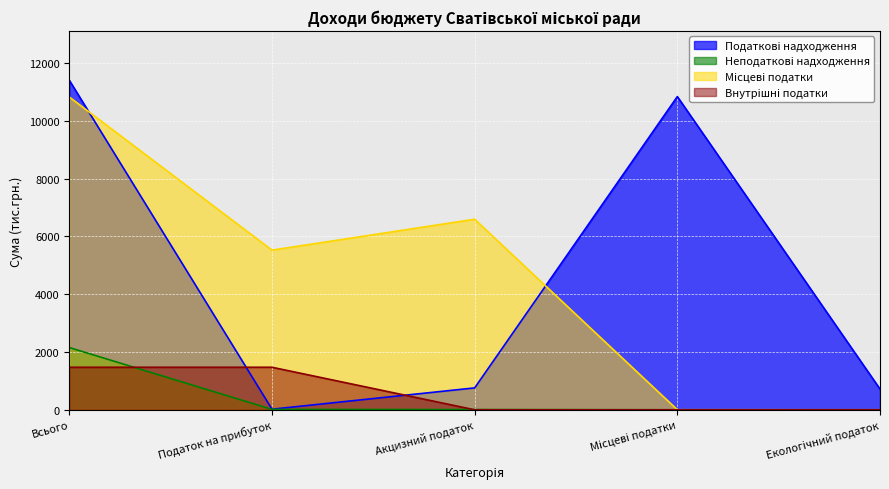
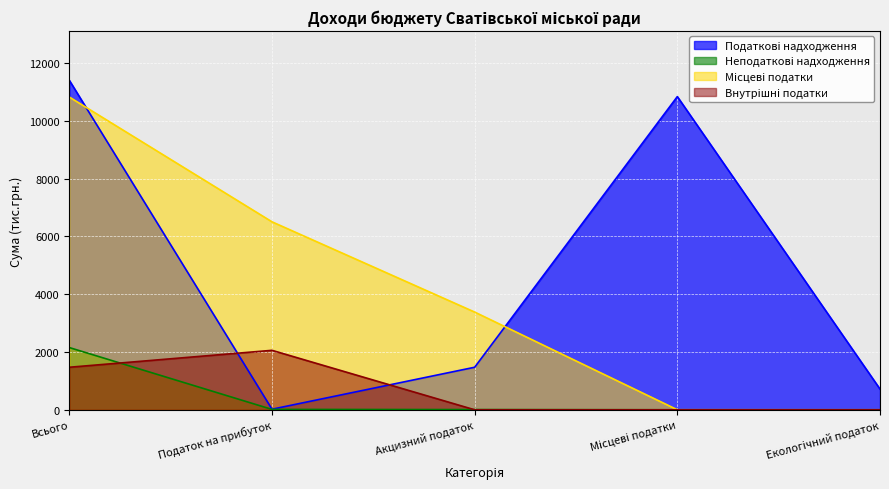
  {
    "Податкові надходження": {
      "Всього": 11400,
-     "Акцизний податок": 800,
+     "Акцизний податок": 1500,
      "Місцеві податки": 10800,
      "Екологічний податок": 700
    },
    "Неподаткові надходження": {
      "Всього": 2200
    },
    "Місцеві податки": {
      "Всього": 10800,
-     "Податок на прибуток": 5500,
-     "Акцизний податок": 6600
+     "Податок на прибуток": 6500,
+     "Акцизний податок": 3400
    },
    "Внутрішні податки": {
      "Всього": 1500,
-     "Податок на прибуток": 1500
+     "Податок на прибуток": 2100
    }
  }
